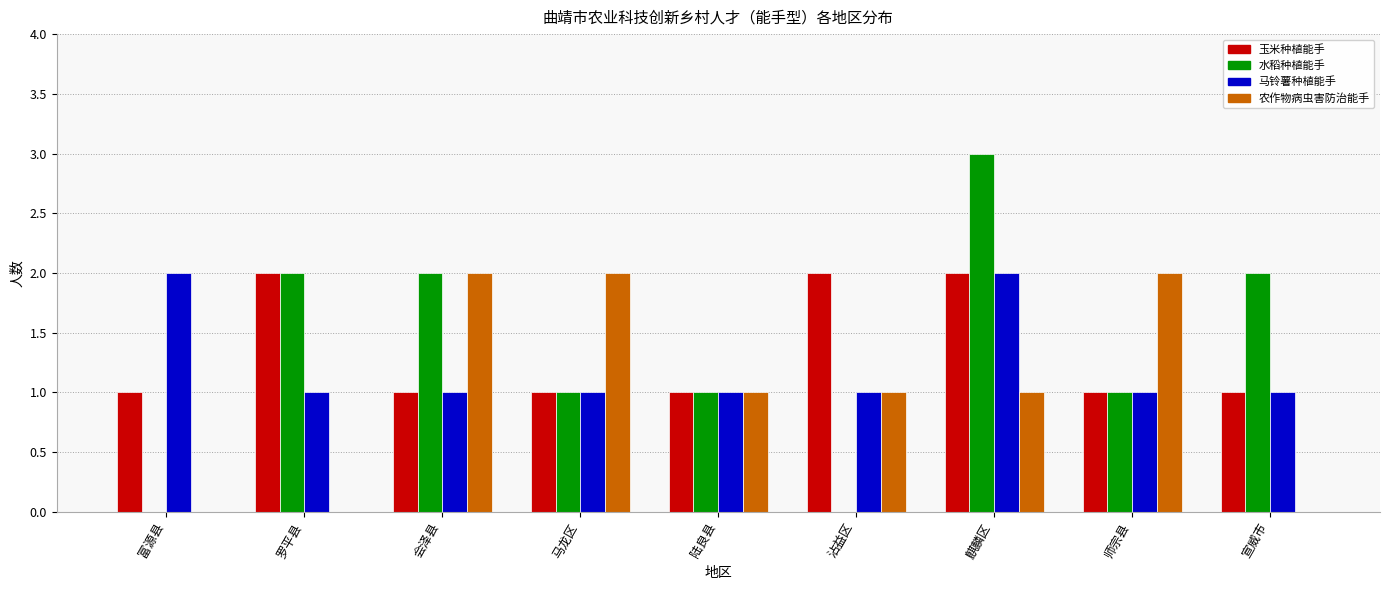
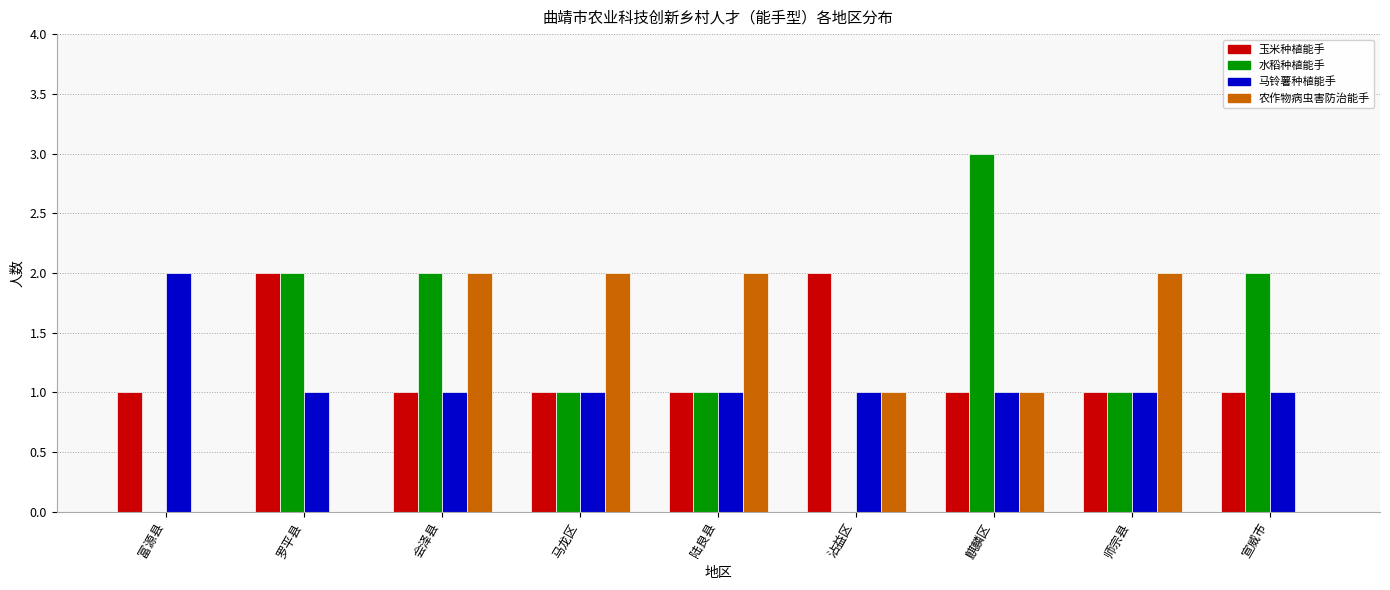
  {
    "玉米种植能手": {
      "富源县": 1,
      "罗平县": 2,
      "会泽县": 1,
      "马龙区": 1,
      "陆良县": 1,
      "沾益区": 2,
-     "麒麟区": 2,
+     "麒麟区": 1,
      "师宗县": 1,
      "宣威市": 1
    },
    "水稻种植能手": {
      "富源县": 0,
      "罗平县": 2,
      "会泽县": 2,
      "马龙区": 1,
      "陆良县": 1,
      "沾益区": 0,
      "麒麟区": 3,
      "师宗县": 1,
      "宣威市": 2
    },
    "马铃薯种植能手": {
      "富源县": 2,
      "罗平县": 1,
      "会泽县": 1,
      "马龙区": 1,
      "陆良县": 1,
      "沾益区": 1,
-     "麒麟区": 2,
+     "麒麟区": 1,
      "师宗县": 1,
      "宣威市": 1
    },
    "农作物病虫害防治能手": {
      "富源县": 0,
      "罗平县": 0,
      "会泽县": 2,
      "马龙区": 2,
-     "陆良县": 1,
+     "陆良县": 2,
      "沾益区": 1,
      "麒麟区": 1,
      "师宗县": 2,
      "宣威市": 0
    }
  }
